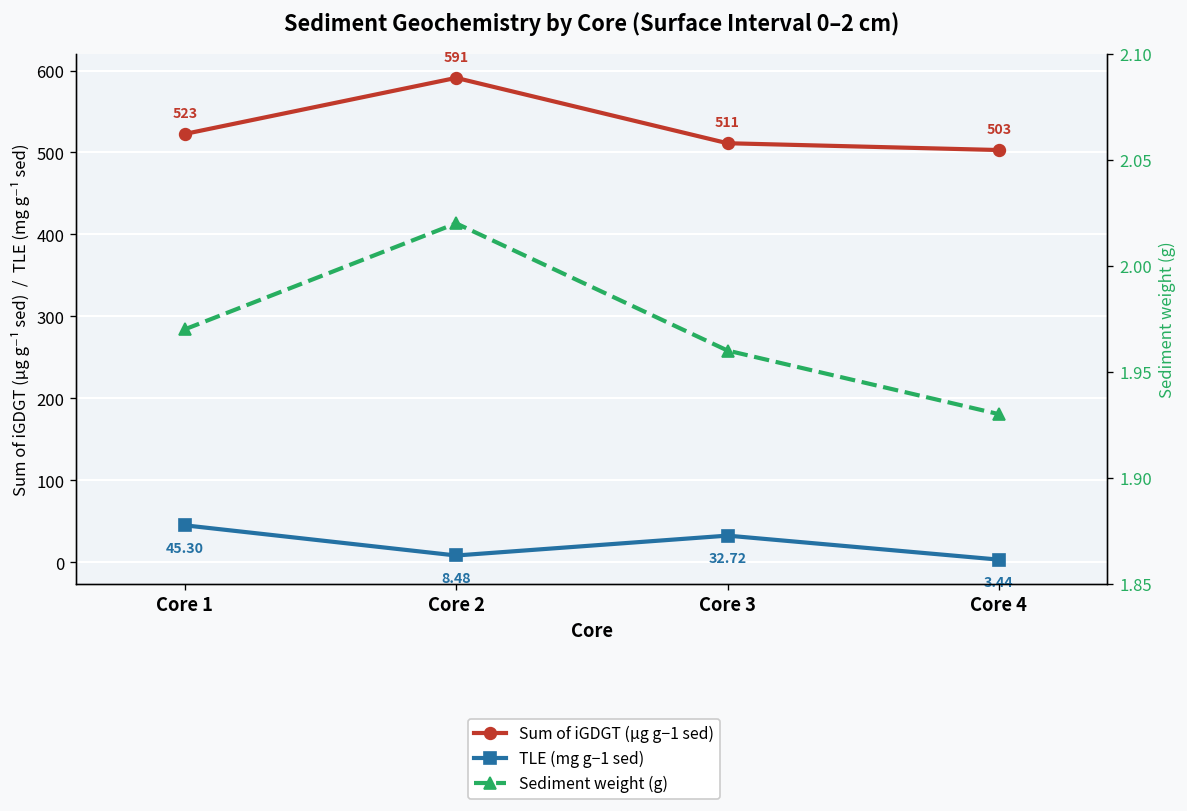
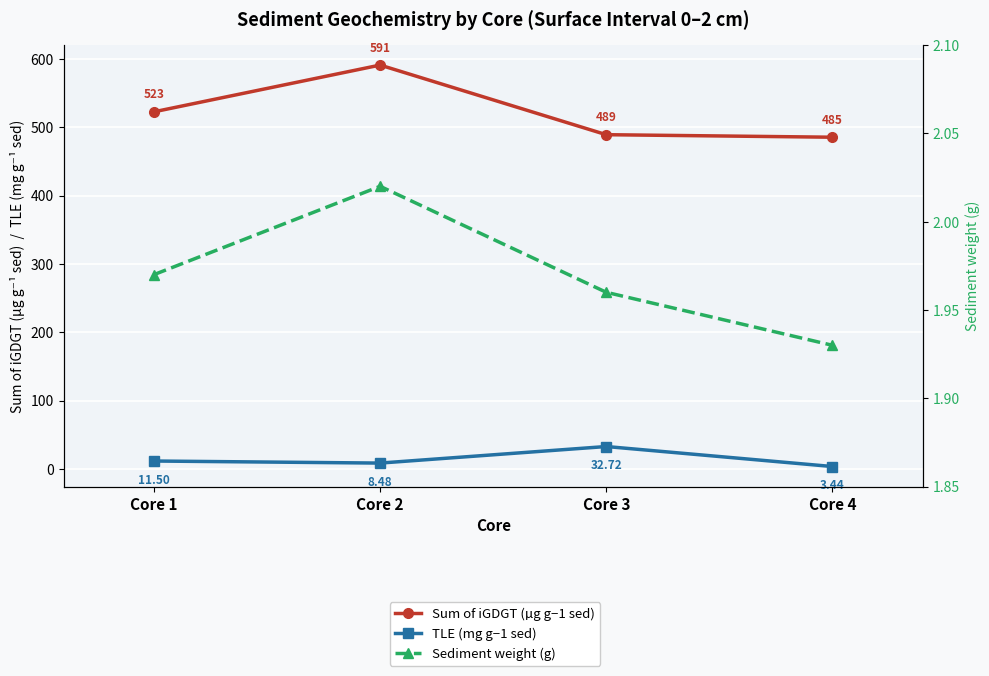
  {
    "Sum of iGDGT (µg g−1 sed)": {
      "Core 1": 523,
      "Core 2": 591,
-     "Core 3": 511,
-     "Core 4": 503
+     "Core 3": 489,
+     "Core 4": 485
    },
    "TLE (mg g−1 sed)": {
-     "Core 1": 45.30,
+     "Core 1": 11.50,
      "Core 2": 8.48,
      "Core 3": 32.72,
      "Core 4": 3.44
    }
  }
